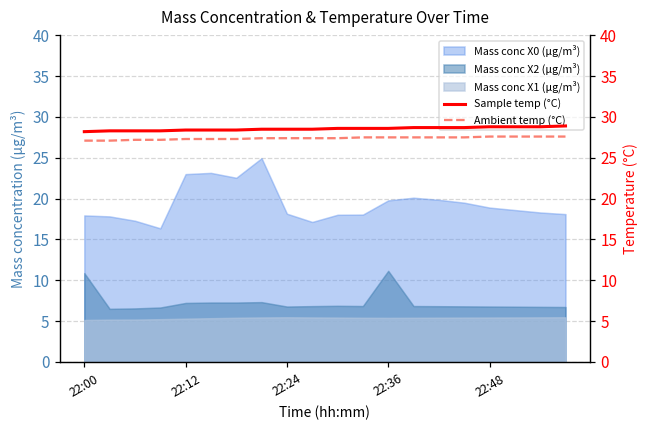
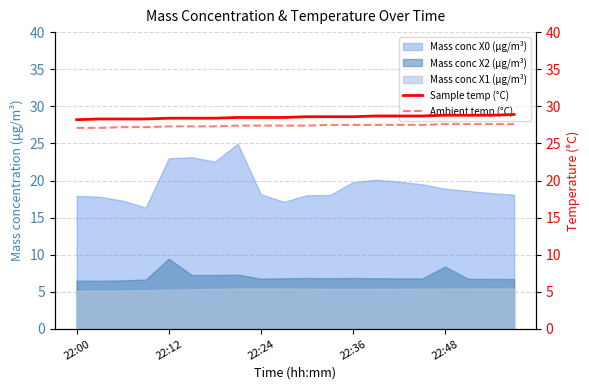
  {
    "Mass conc X2 (μg/m³)": {
-     "22:00": 11,
-     "22:12": 7,
+     "22:00": 7,
+     "22:12": 9,
      "22:24": 7,
-     "22:36": 11,
-     "22:48": 7
+     "22:36": 7,
+     "22:48": 8
    },
    "Sample temp (°C)": {
      "22:00": 28,
      "22:12": 28,
      "22:24": 29,
      "22:36": 29
    },
    "Ambient temp (°C)": {
      "22:00": 27,
      "22:12": 27,
      "22:24": 27,
      "22:36": 28,
      "22:48": 28
    }
  }
